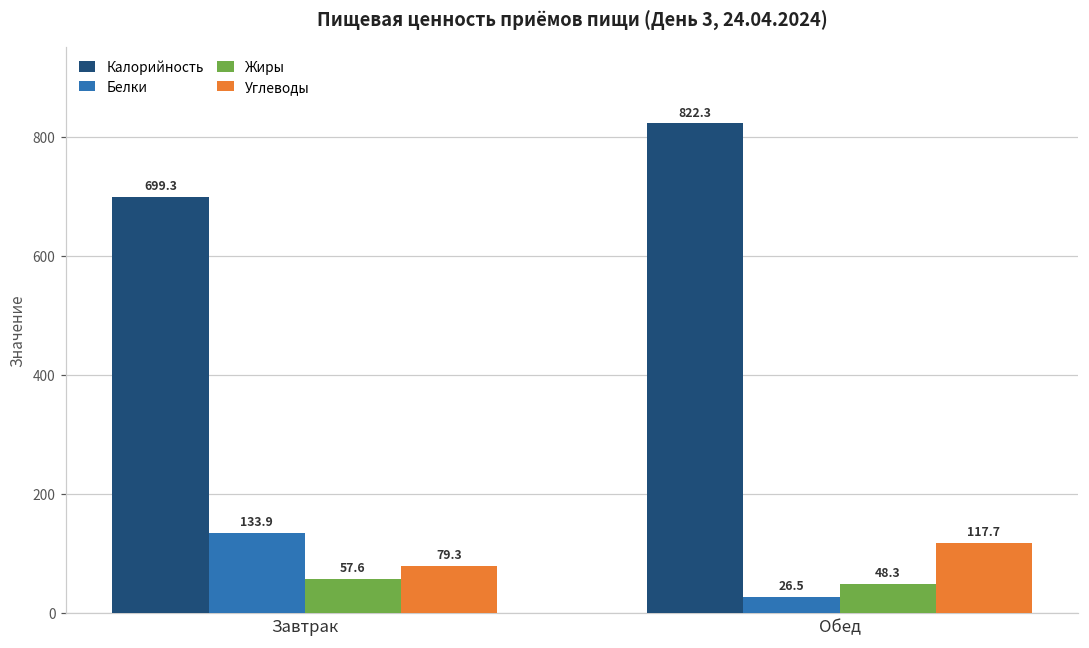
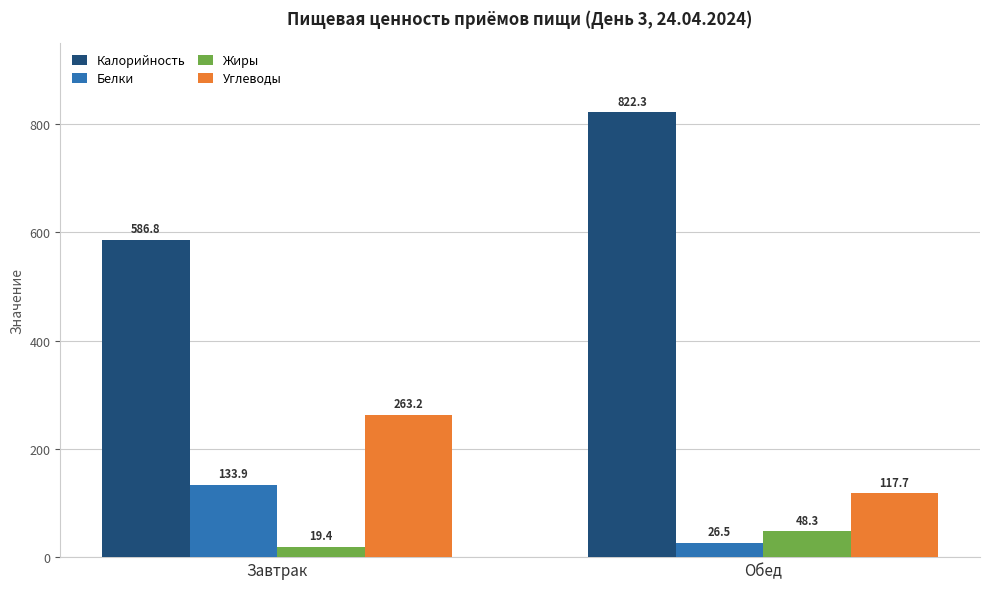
  {
    "Калорийность": {
-     "Завтрак": 699.3,
+     "Завтрак": 586.8,
      "Обед": 822.3
    },
    "Белки": {
      "Завтрак": 133.9,
      "Обед": 26.5
    },
    "Жиры": {
-     "Завтрак": 57.6,
+     "Завтрак": 19.4,
      "Обед": 48.3
    },
    "Углеводы": {
-     "Завтрак": 79.3,
+     "Завтрак": 263.2,
      "Обед": 117.7
    }
  }
